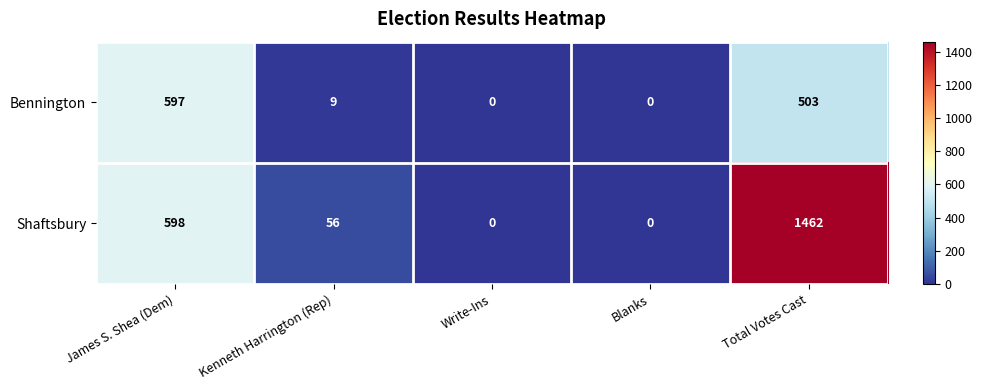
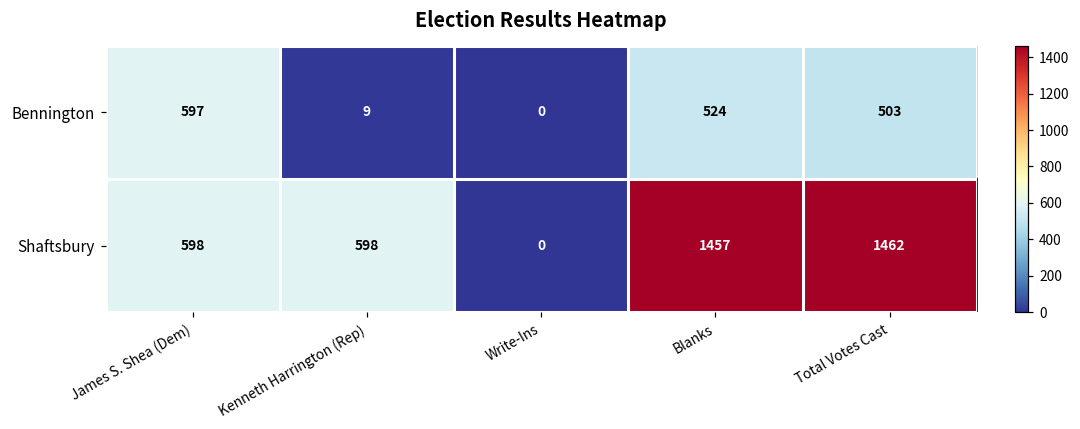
  {
    "Bennington": {
      "James S. Shea (Dem)": 597,
      "Kenneth Harrington (Rep)": 9,
      "Write-Ins": 0,
-     "Blanks": 0,
+     "Blanks": 524,
      "Total Votes Cast": 503
    },
    "Shaftsbury": {
      "James S. Shea (Dem)": 598,
-     "Kenneth Harrington (Rep)": 56,
+     "Kenneth Harrington (Rep)": 598,
      "Write-Ins": 0,
-     "Blanks": 0,
+     "Blanks": 1457,
      "Total Votes Cast": 1462
    }
  }
